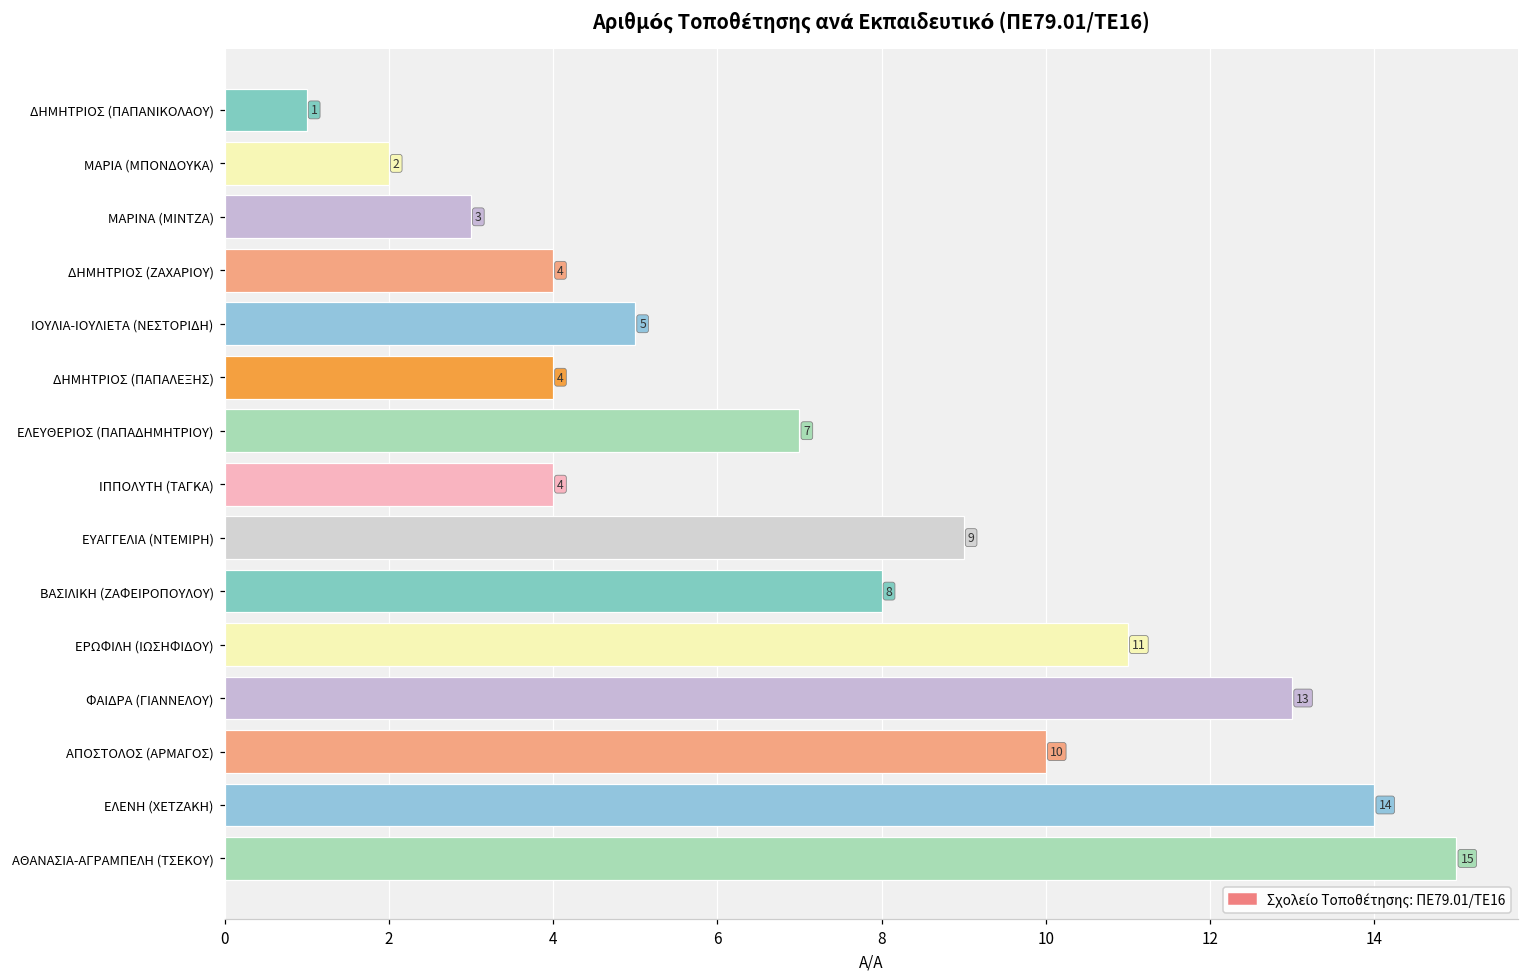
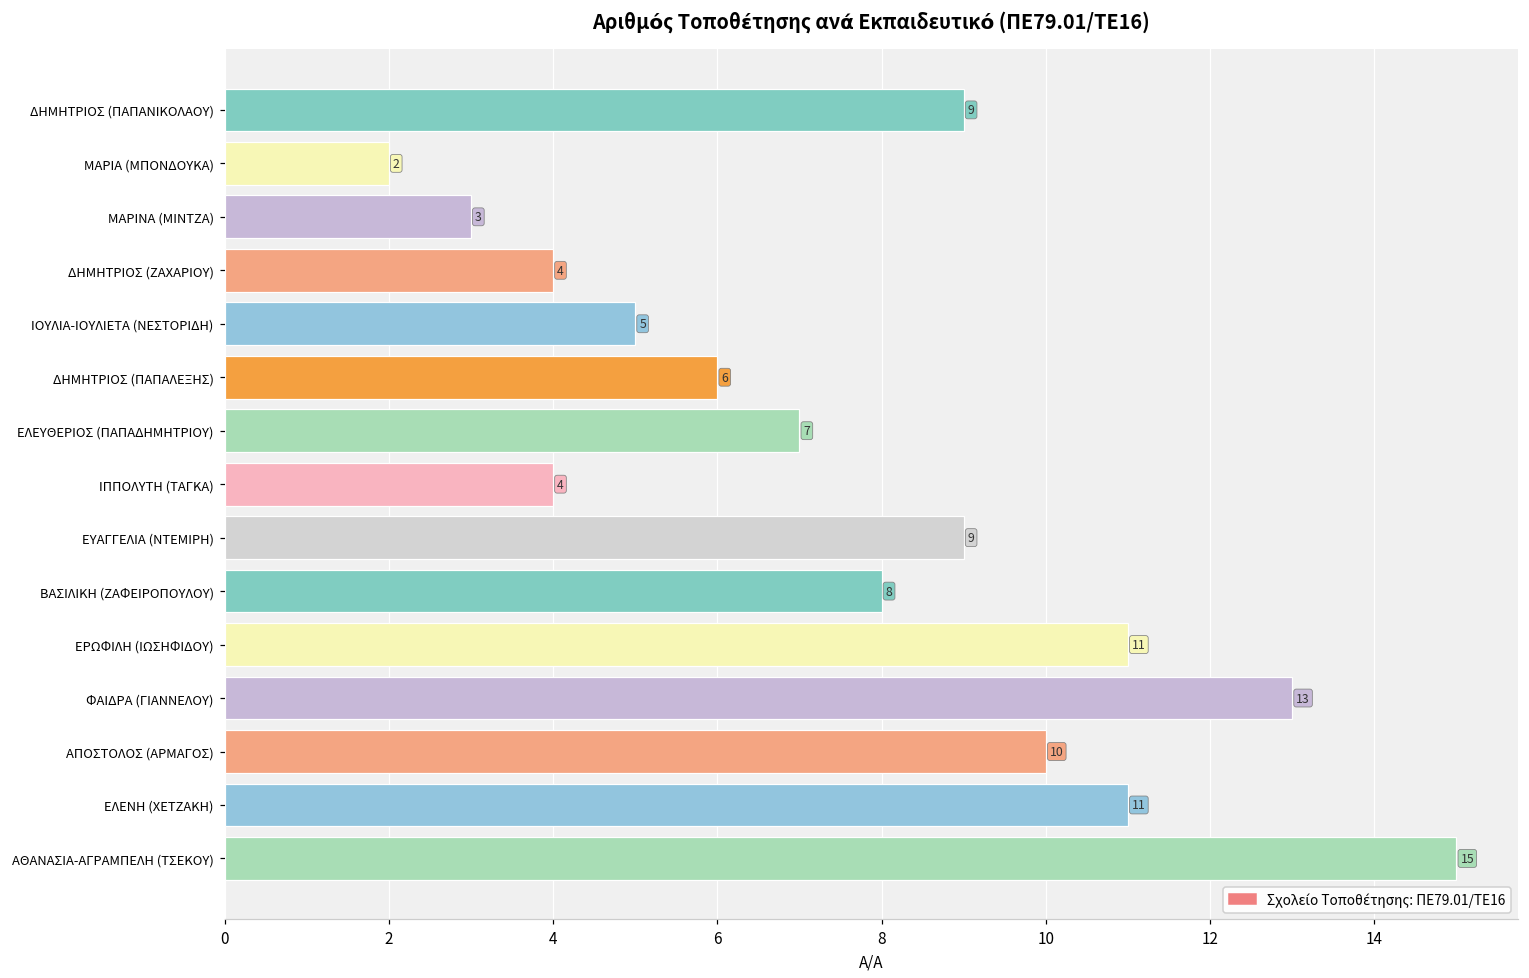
  {
-   "ΔΗΜΗΤΡΙΟΣ (ΠΑΠΑΝΙΚΟΛΑΟΥ)": 1,
-   "ΔΗΜΗΤΡΙΟΣ (ΠΑΠΑΛΕΞΗΣ)": 4,
-   "ΕΛΕΝΗ (ΧΕΤΖΑΚΗ)": 14
+   "ΔΗΜΗΤΡΙΟΣ (ΠΑΠΑΝΙΚΟΛΑΟΥ)": 9,
+   "ΔΗΜΗΤΡΙΟΣ (ΠΑΠΑΛΕΞΗΣ)": 6,
+   "ΕΛΕΝΗ (ΧΕΤΖΑΚΗ)": 11
  }
